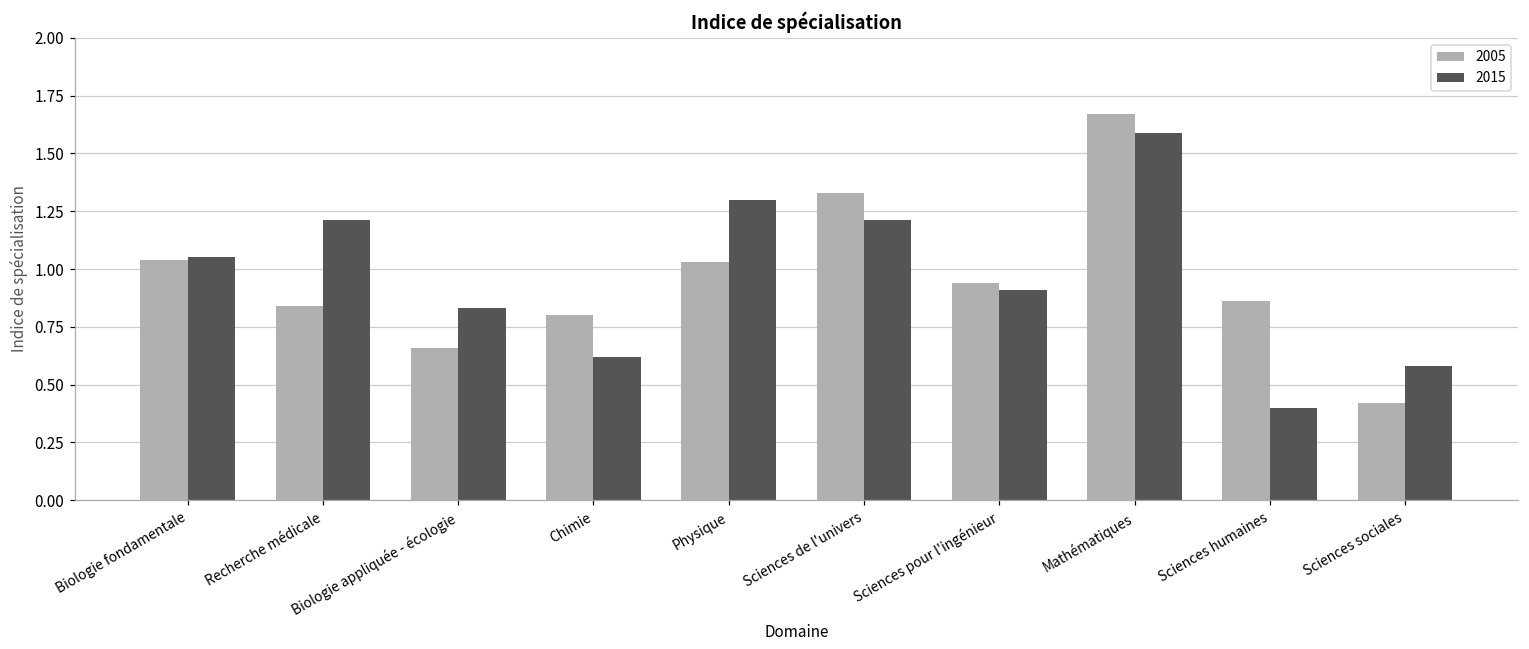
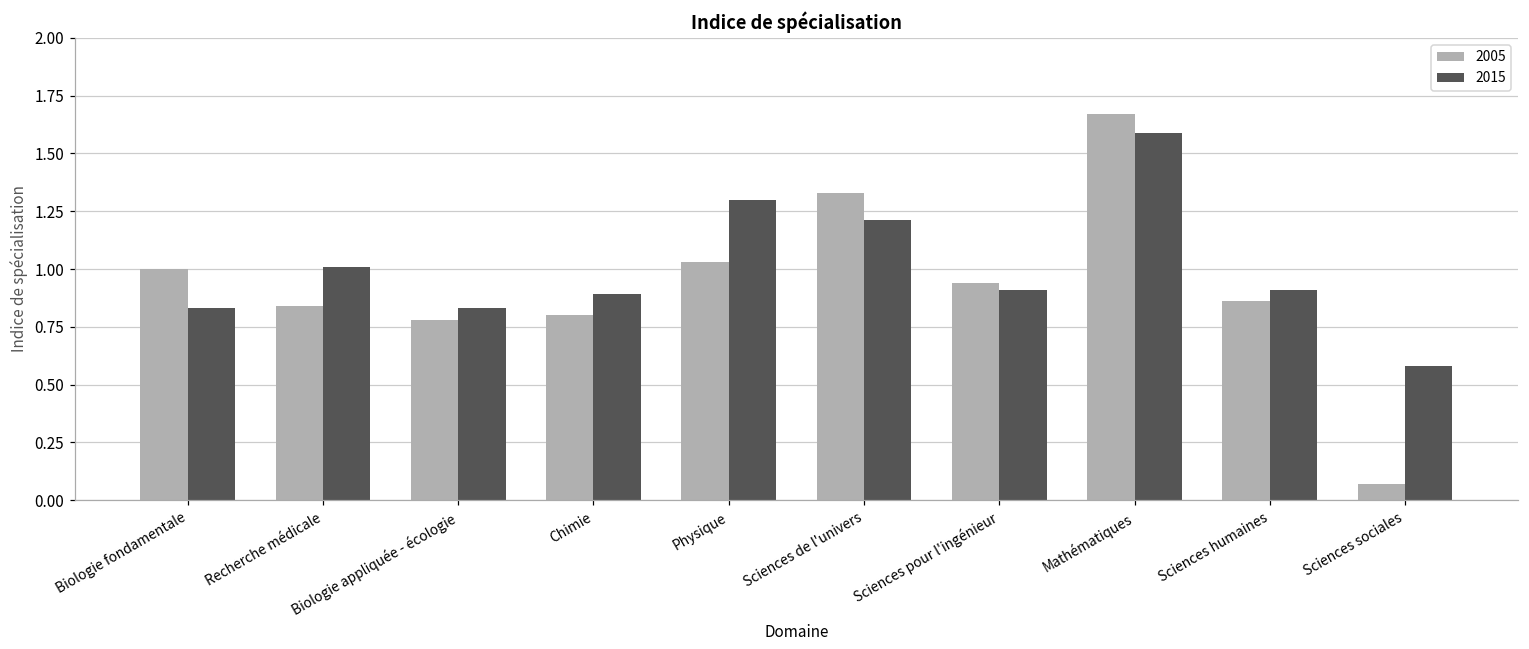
  {
    "2005": {
-     "Biologie fondamentale": 1.04,
+     "Biologie fondamentale": 1.00,
      "Recherche médicale": 0.84,
-     "Biologie appliquée - écologie": 0.66,
+     "Biologie appliquée - écologie": 0.78,
      "Chimie": 0.80,
      "Physique": 1.03,
      "Sciences de l'univers": 1.33,
      "Sciences pour l'ingénieur": 0.94,
      "Mathématiques": 1.67,
      "Sciences humaines": 0.86,
-     "Sciences sociales": 0.42
+     "Sciences sociales": 0.07
    },
    "2015": {
-     "Biologie fondamentale": 1.05,
-     "Recherche médicale": 1.21,
+     "Biologie fondamentale": 0.83,
+     "Recherche médicale": 1.01,
      "Biologie appliquée - écologie": 0.83,
-     "Chimie": 0.62,
+     "Chimie": 0.89,
      "Physique": 1.30,
      "Sciences de l'univers": 1.21,
      "Sciences pour l'ingénieur": 0.91,
      "Mathématiques": 1.59,
-     "Sciences humaines": 0.40,
+     "Sciences humaines": 0.91,
      "Sciences sociales": 0.58
    }
  }
